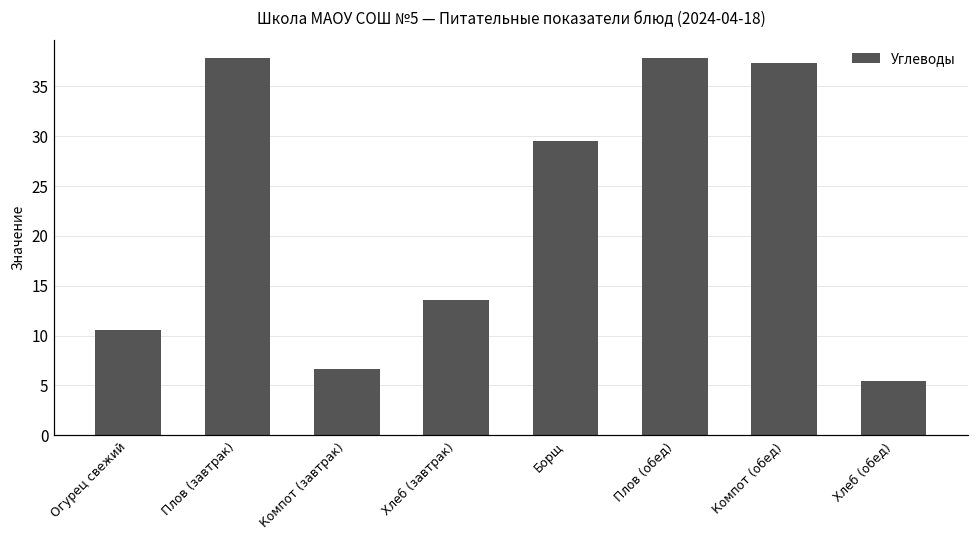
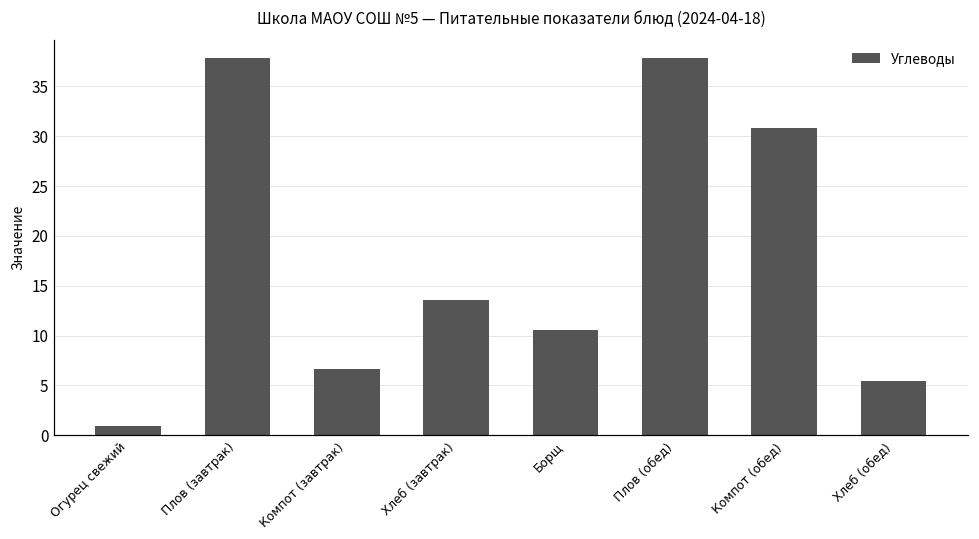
  {
-   "Огурец свежий": 11,
+   "Огурец свежий": 1,
    "Плов (завтрак)": 38,
    "Компот (завтрак)": 7,
    "Хлеб (завтрак)": 14,
-   "Борщ": 30,
+   "Борщ": 11,
    "Плов (обед)": 38,
-   "Компот (обед)": 37,
+   "Компот (обед)": 31,
    "Хлеб (обед)": 5
  }
